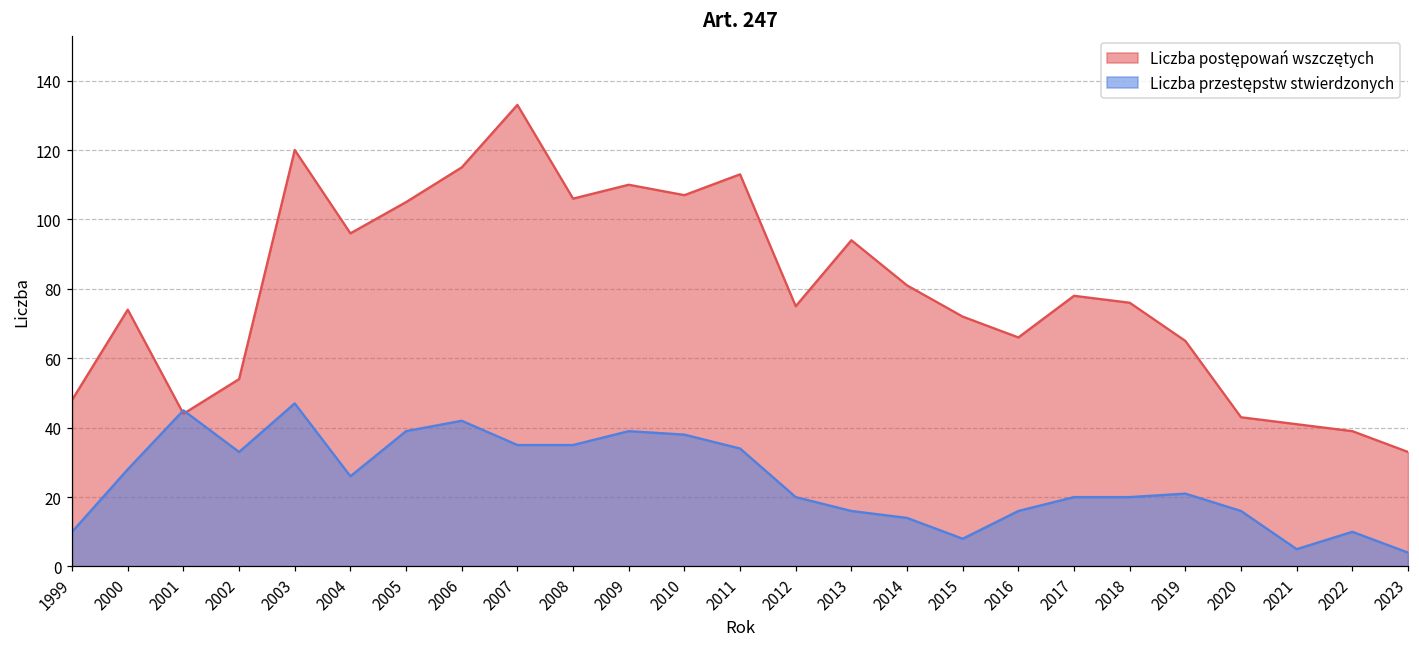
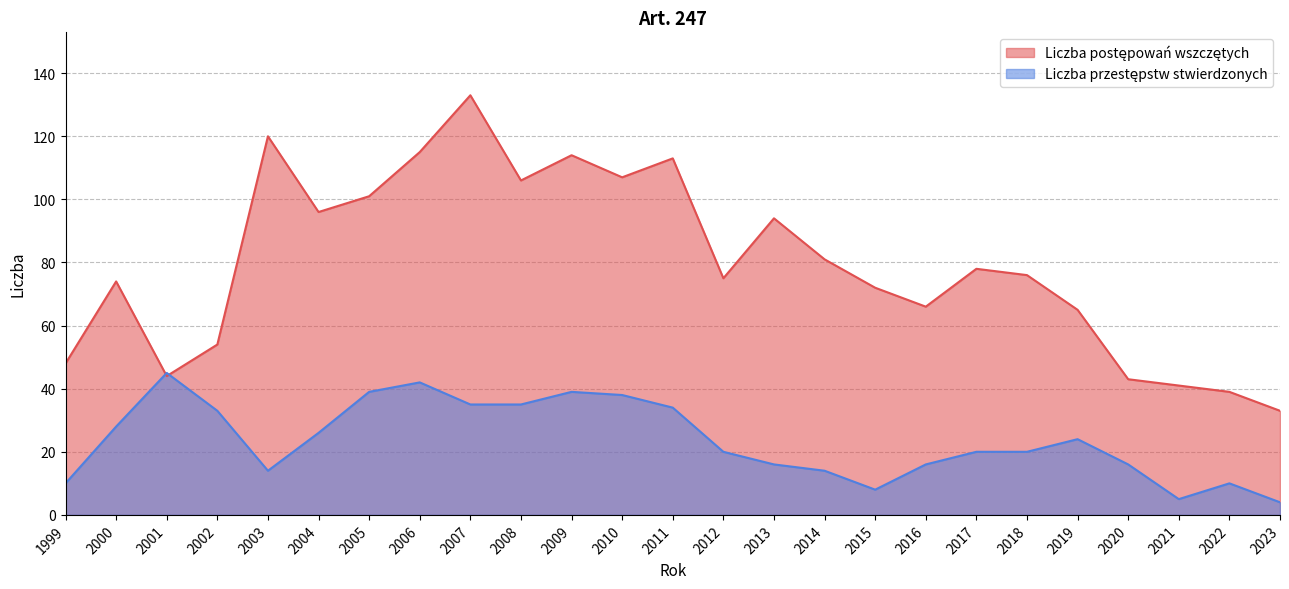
  {
    "Liczba postępowań wszczętych": {
      "1999": 48,
      "2000": 74,
      "2001": 44,
      "2002": 54,
      "2003": 120,
      "2004": 96,
-     "2005": 105,
+     "2005": 101,
      "2006": 115,
      "2007": 133,
      "2008": 106,
-     "2009": 110,
+     "2009": 114,
      "2010": 107,
      "2011": 113,
      "2012": 75,
      "2013": 94,
      "2014": 81,
      "2015": 72,
      "2016": 66,
      "2017": 78,
      "2018": 76,
      "2019": 65,
      "2020": 43,
      "2021": 41,
      "2022": 39,
      "2023": 33
    },
    "Liczba przestępstw stwierdzonych": {
      "1999": 10,
      "2000": 28,
      "2001": 45,
      "2002": 33,
-     "2003": 47,
+     "2003": 14,
      "2004": 26,
      "2005": 39,
      "2006": 42,
      "2007": 35,
      "2008": 35,
      "2009": 39,
      "2010": 38,
      "2011": 34,
      "2012": 20,
      "2013": 16,
      "2014": 14,
      "2015": 8,
      "2016": 16,
      "2017": 20,
      "2018": 20,
-     "2019": 21,
+     "2019": 24,
      "2020": 16,
      "2021": 5,
      "2022": 10,
      "2023": 4
    }
  }
